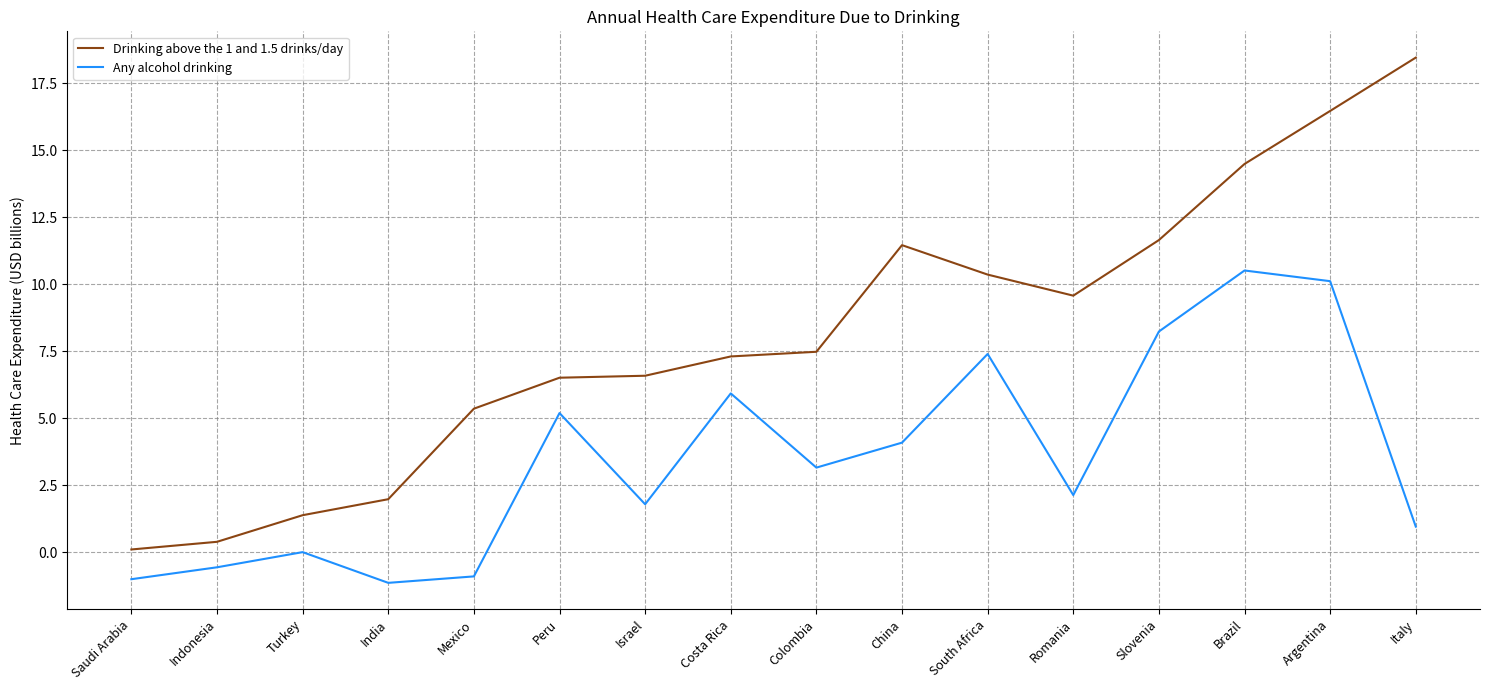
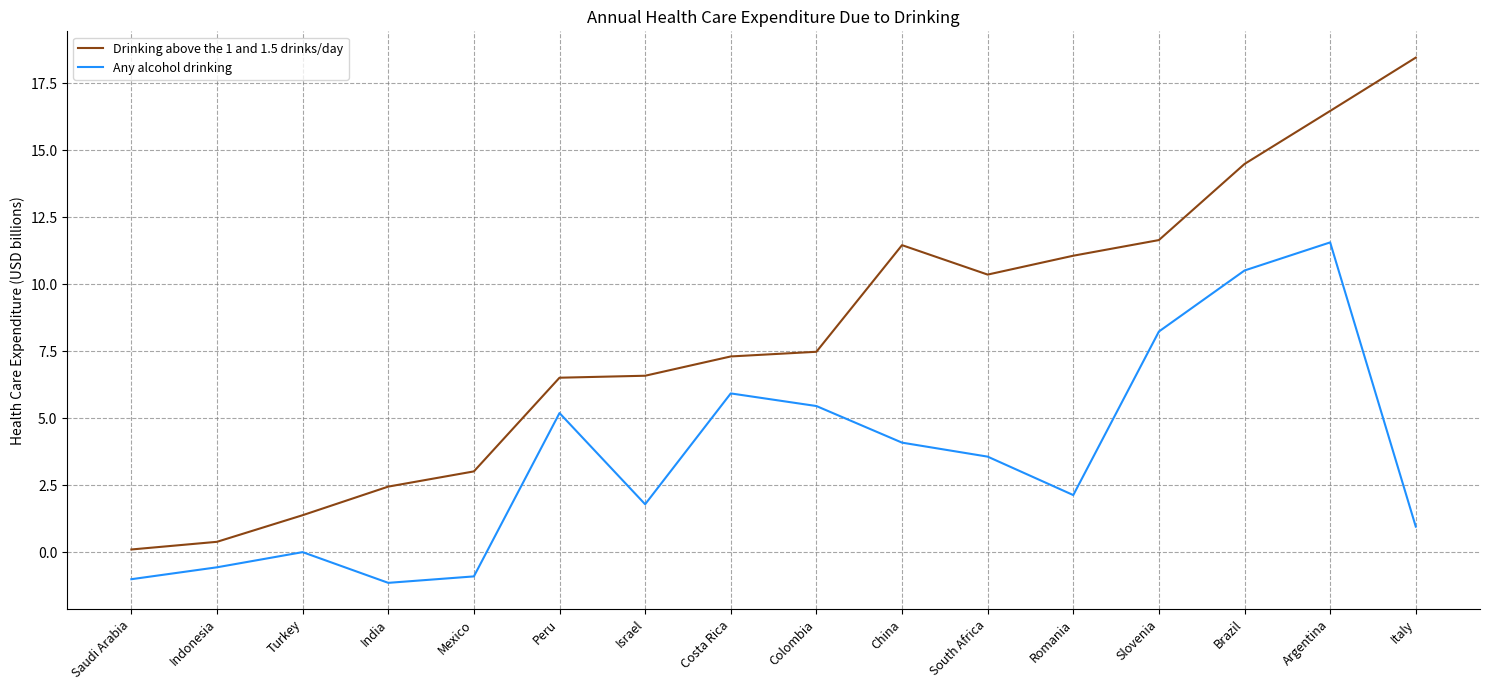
  {
    "Drinking above the 1 and 1.5 drinks/day": {
      "Saudi Arabia": 0.1,
      "Indonesia": 0.4,
      "Turkey": 1.4,
-     "India": 2.0,
-     "Mexico": 5.4,
+     "India": 2.5,
+     "Mexico": 3.0,
      "Peru": 6.5,
      "Israel": 6.6,
      "Costa Rica": 7.3,
      "Colombia": 7.5,
      "China": 11.5,
      "South Africa": 10.4,
-     "Romania": 9.6,
+     "Romania": 11.1,
      "Slovenia": 11.7,
      "Brazil": 14.5,
      "Argentina": 16.5,
      "Italy": 18.5
    },
    "Any alcohol drinking": {
      "Saudi Arabia": -1.0,
      "Indonesia": -0.6,
      "Turkey": 0.0,
      "India": -1.1,
      "Mexico": -0.9,
      "Peru": 5.2,
      "Israel": 1.8,
      "Costa Rica": 5.9,
-     "Colombia": 3.2,
+     "Colombia": 5.5,
      "China": 4.1,
-     "South Africa": 7.4,
+     "South Africa": 3.6,
      "Romania": 2.1,
      "Slovenia": 8.2,
      "Brazil": 10.5,
-     "Argentina": 10.1,
+     "Argentina": 11.6,
      "Italy": 1.0
    }
  }
